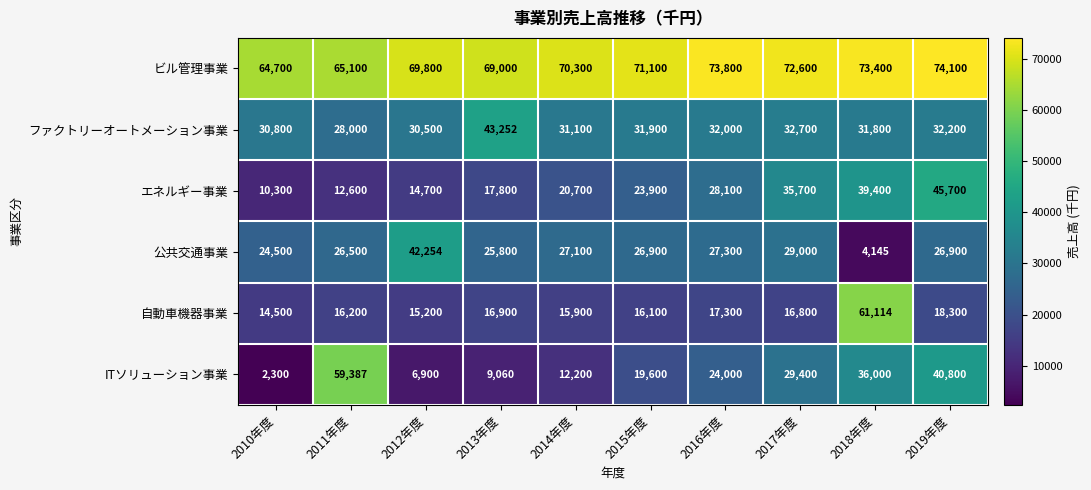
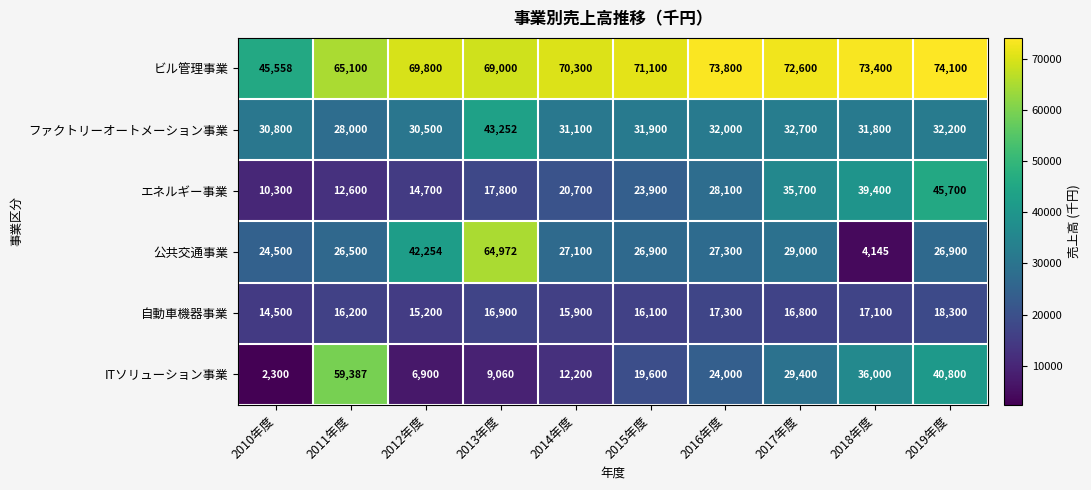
  {
    "ビル管理事業": {
-     "2010年度": "64,700",
+     "2010年度": "45,558",
      "2011年度": "65,100",
      "2012年度": "69,800",
      "2013年度": "69,000",
      "2014年度": "70,300",
      "2015年度": "71,100",
      "2016年度": "73,800",
      "2017年度": "72,600",
      "2018年度": "73,400",
      "2019年度": "74,100"
    },
    "ファクトリーオートメーション事業": {
      "2010年度": "30,800",
      "2011年度": "28,000",
      "2012年度": "30,500",
      "2013年度": "43,252",
      "2014年度": "31,100",
      "2015年度": "31,900",
      "2016年度": "32,000",
      "2017年度": "32,700",
      "2018年度": "31,800",
      "2019年度": "32,200"
    },
    "エネルギー事業": {
      "2010年度": "10,300",
      "2011年度": "12,600",
      "2012年度": "14,700",
      "2013年度": "17,800",
      "2014年度": "20,700",
      "2015年度": "23,900",
      "2016年度": "28,100",
      "2017年度": "35,700",
      "2018年度": "39,400",
      "2019年度": "45,700"
    },
    "公共交通事業": {
      "2010年度": "24,500",
      "2011年度": "26,500",
      "2012年度": "42,254",
-     "2013年度": "25,800",
+     "2013年度": "64,972",
      "2014年度": "27,100",
      "2015年度": "26,900",
      "2016年度": "27,300",
      "2017年度": "29,000",
      "2018年度": "4,145",
      "2019年度": "26,900"
    },
    "自動車機器事業": {
      "2010年度": "14,500",
      "2011年度": "16,200",
      "2012年度": "15,200",
      "2013年度": "16,900",
      "2014年度": "15,900",
      "2015年度": "16,100",
      "2016年度": "17,300",
      "2017年度": "16,800",
-     "2018年度": "61,114",
+     "2018年度": "17,100",
      "2019年度": "18,300"
    },
    "ITソリューション事業": {
      "2010年度": "2,300",
      "2011年度": "59,387",
      "2012年度": "6,900",
      "2013年度": "9,060",
      "2014年度": "12,200",
      "2015年度": "19,600",
      "2016年度": "24,000",
      "2017年度": "29,400",
      "2018年度": "36,000",
      "2019年度": "40,800"
    }
  }
